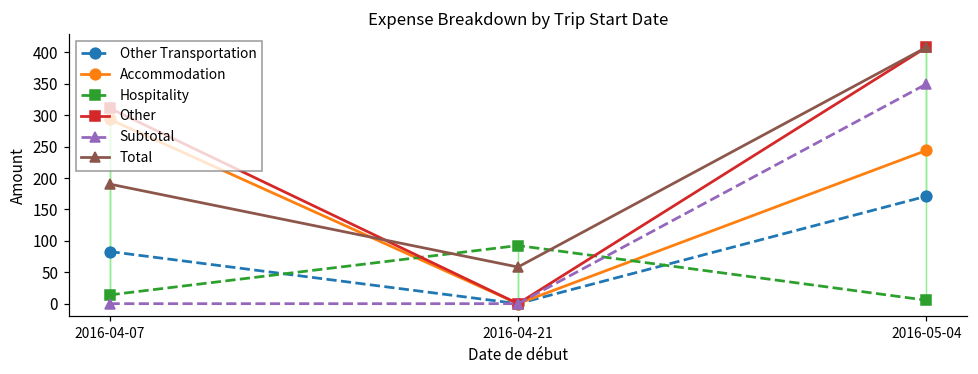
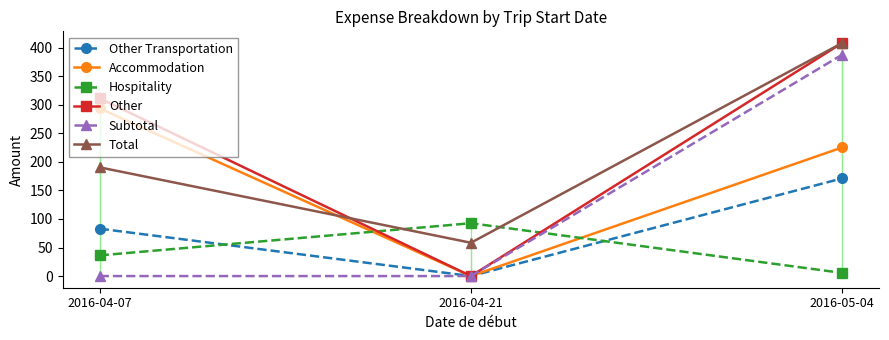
  {
    "Accommodation": {
-     "2016-05-04": 240
+     "2016-05-04": 230
    },
    "Hospitality": {
-     "2016-04-07": 10
+     "2016-04-07": 40
    },
    "Subtotal": {
-     "2016-05-04": 350
+     "2016-05-04": 390
    }
  }
